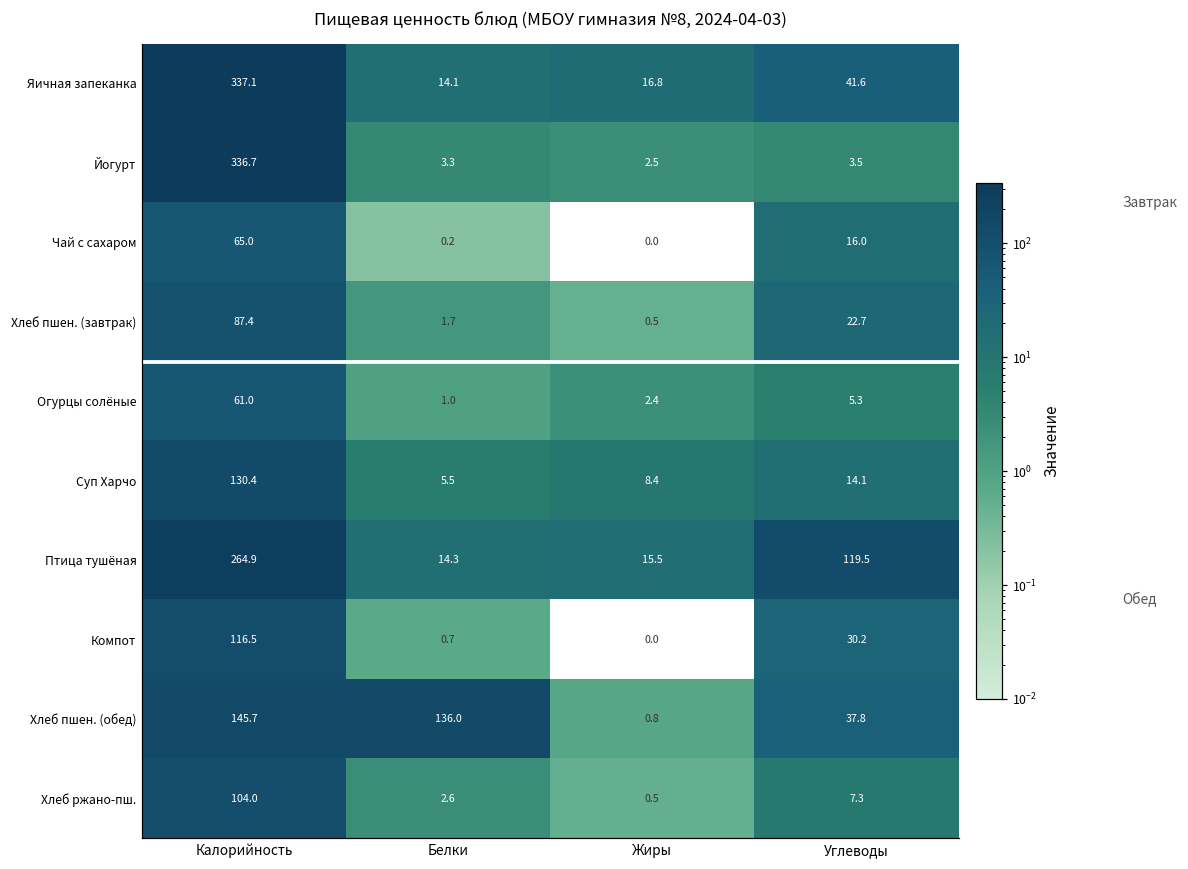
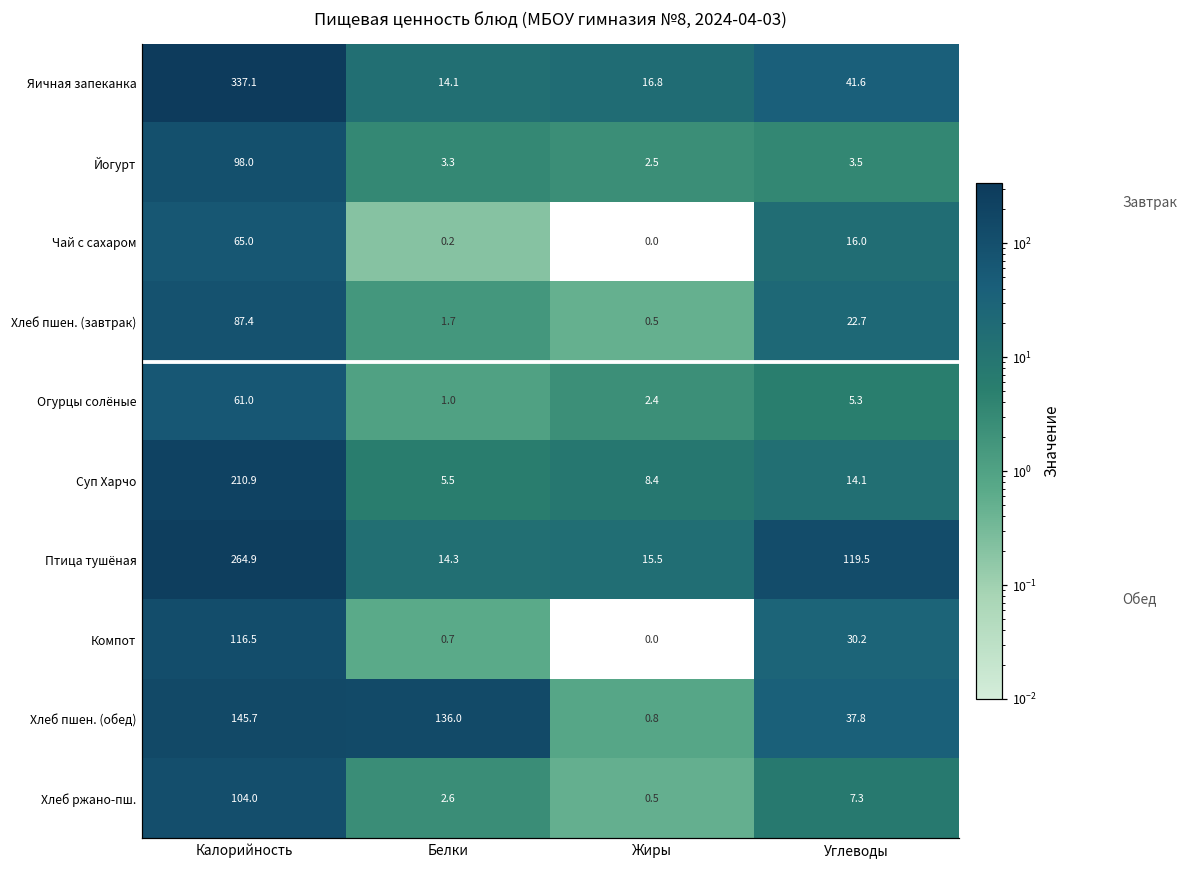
  {
    "Яичная запеканка": {
      "Калорийность": 337.1,
      "Белки": 14.1,
      "Жиры": 16.8,
      "Углеводы": 41.6
    },
    "Йогурт": {
-     "Калорийность": 336.7,
+     "Калорийность": 98.0,
      "Белки": 3.3,
      "Жиры": 2.5,
      "Углеводы": 3.5
    },
    "Чай с сахаром": {
      "Калорийность": 65.0,
      "Белки": 0.2,
      "Жиры": 0.0,
      "Углеводы": 16.0
    },
    "Хлеб пшен. (завтрак)": {
      "Калорийность": 87.4,
      "Белки": 1.7,
      "Жиры": 0.5,
      "Углеводы": 22.7
    },
    "Огурцы солёные": {
      "Калорийность": 61.0,
      "Белки": 1.0,
      "Жиры": 2.4,
      "Углеводы": 5.3
    },
    "Суп Харчо": {
-     "Калорийность": 130.4,
+     "Калорийность": 210.9,
      "Белки": 5.5,
      "Жиры": 8.4,
      "Углеводы": 14.1
    },
    "Птица тушёная": {
      "Калорийность": 264.9,
      "Белки": 14.3,
      "Жиры": 15.5,
      "Углеводы": 119.5
    },
    "Компот": {
      "Калорийность": 116.5,
      "Белки": 0.7,
      "Жиры": 0.0,
      "Углеводы": 30.2
    },
    "Хлеб пшен. (обед)": {
      "Калорийность": 145.7,
      "Белки": 136.0,
      "Жиры": 0.8,
      "Углеводы": 37.8
    },
    "Хлеб ржано-пш.": {
      "Калорийность": 104.0,
      "Белки": 2.6,
      "Жиры": 0.5,
      "Углеводы": 7.3
    }
  }
